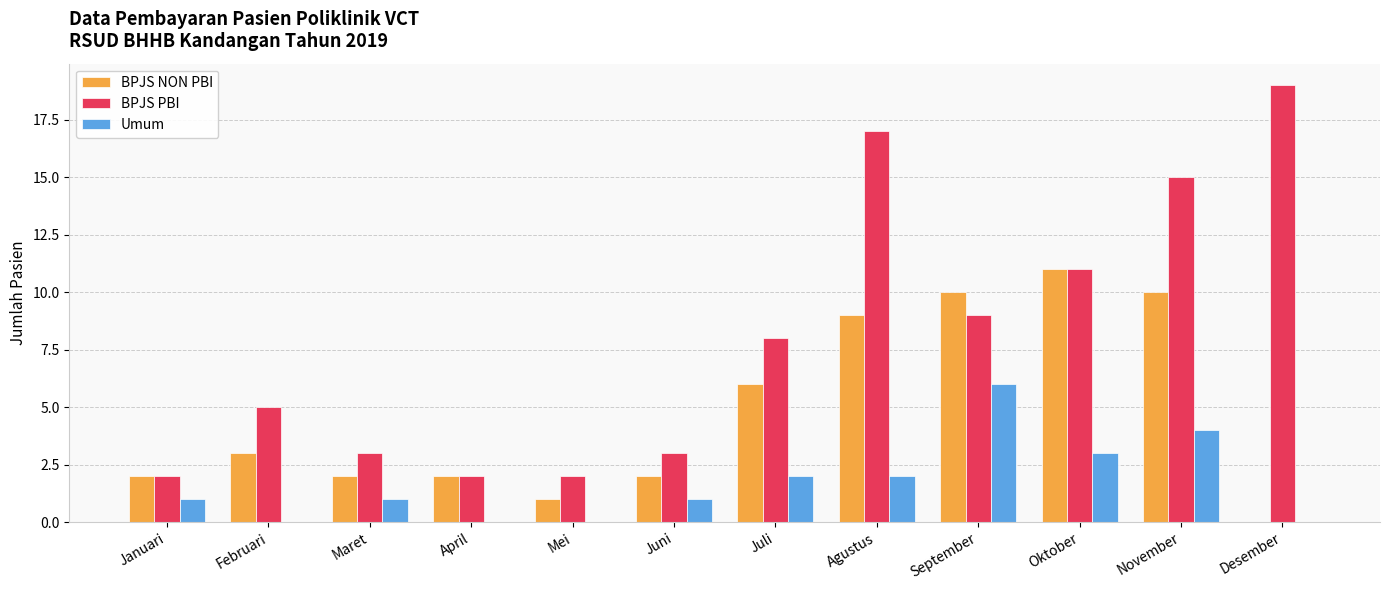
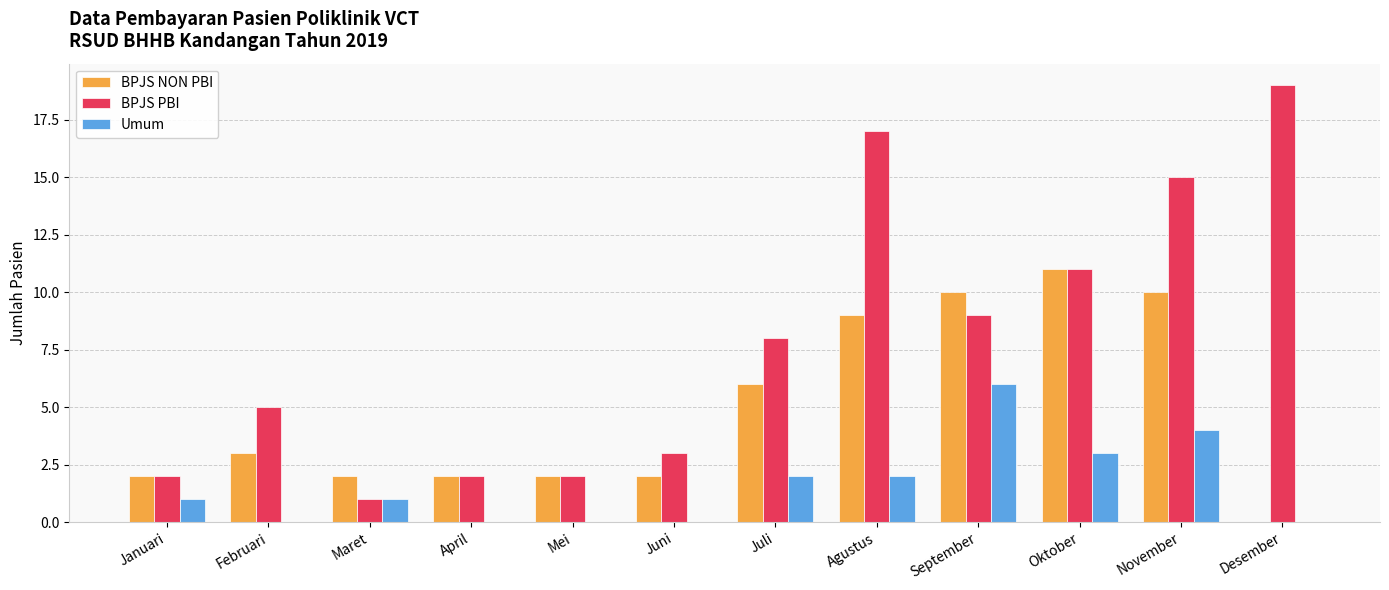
  {
    "BPJS NON PBI": {
      "Januari": 2,
      "Februari": 3,
      "Maret": 2,
      "April": 2,
-     "Mei": 1,
+     "Mei": 2,
      "Juni": 2,
      "Juli": 6,
      "Agustus": 9,
      "September": 10,
      "Oktober": 11,
      "November": 10,
      "Desember": 0
    },
    "BPJS PBI": {
      "Januari": 2,
      "Februari": 5,
-     "Maret": 3,
+     "Maret": 1,
      "April": 2,
      "Mei": 2,
      "Juni": 3,
      "Juli": 8,
      "Agustus": 17,
      "September": 9,
      "Oktober": 11,
      "November": 15,
      "Desember": 19
    },
    "Umum": {
      "Januari": 1,
      "Februari": 0,
      "Maret": 1,
      "April": 0,
      "Mei": 0,
-     "Juni": 1,
+     "Juni": 0,
      "Juli": 2,
      "Agustus": 2,
      "September": 6,
      "Oktober": 3,
      "November": 4,
      "Desember": 0
    }
  }
